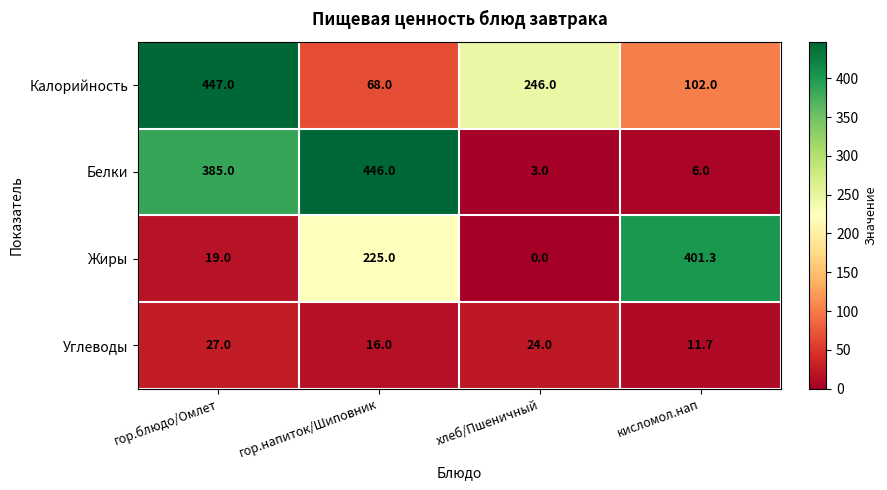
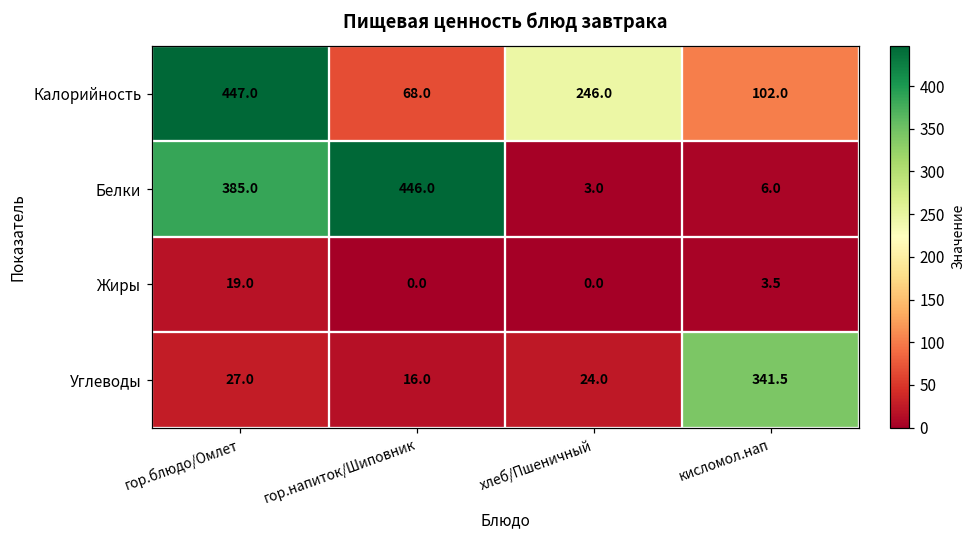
  {
    "Калорийность": {
      "гор.блюдо/Омлет": 447.0,
      "гор.напиток/Шиповник": 68.0,
      "хлеб/Пшеничный": 246.0,
      "кисломол.нап": 102.0
    },
    "Белки": {
      "гор.блюдо/Омлет": 385.0,
      "гор.напиток/Шиповник": 446.0,
      "хлеб/Пшеничный": 3.0,
      "кисломол.нап": 6.0
    },
    "Жиры": {
      "гор.блюдо/Омлет": 19.0,
-     "гор.напиток/Шиповник": 225.0,
+     "гор.напиток/Шиповник": 0.0,
      "хлеб/Пшеничный": 0.0,
-     "кисломол.нап": 401.3
+     "кисломол.нап": 3.5
    },
    "Углеводы": {
      "гор.блюдо/Омлет": 27.0,
      "гор.напиток/Шиповник": 16.0,
      "хлеб/Пшеничный": 24.0,
-     "кисломол.нап": 11.7
+     "кисломол.нап": 341.5
    }
  }
